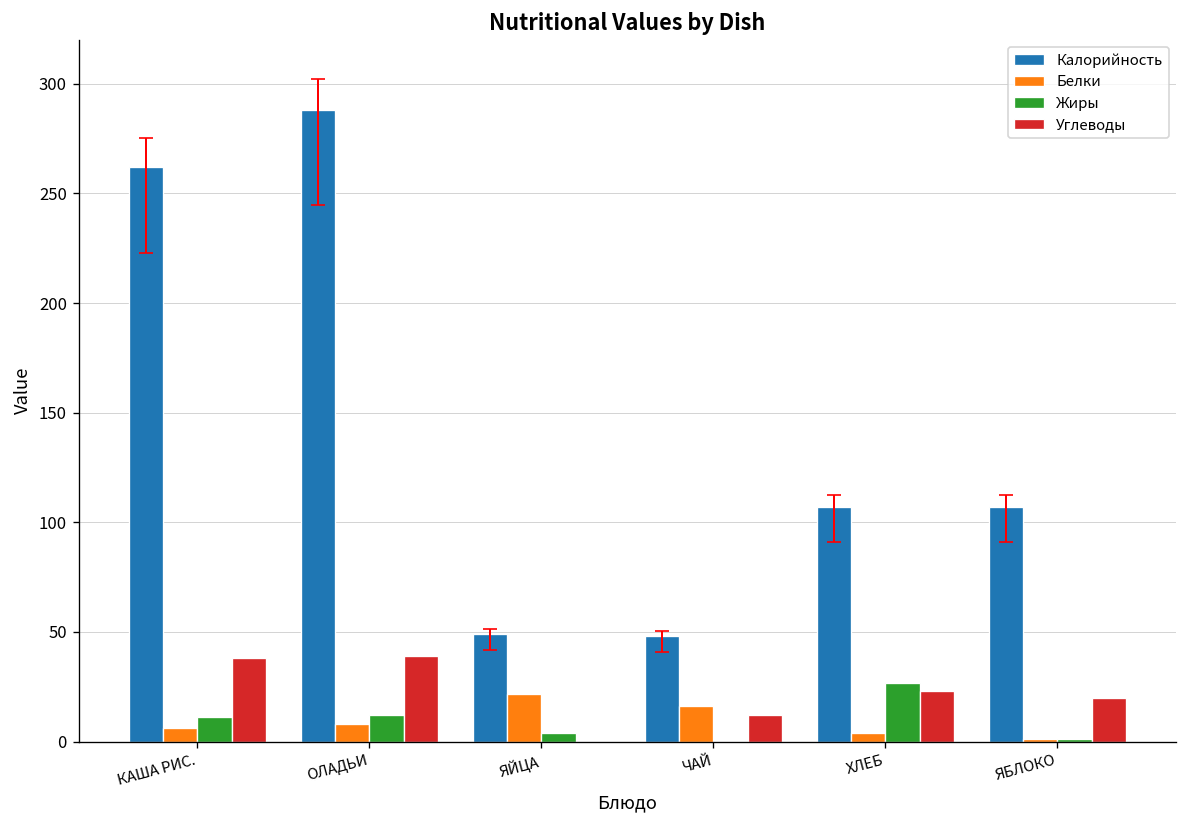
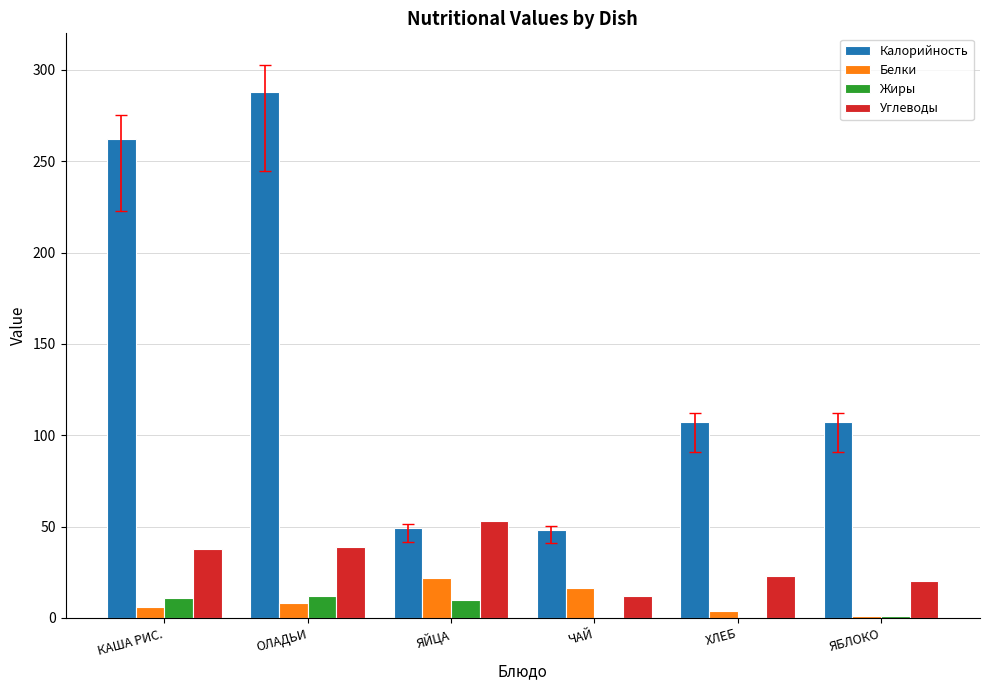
  {
    "Калорийность": {
      "КАША РИС.": 262,
      "ОЛАДЬИ": 288,
      "ЯЙЦА": 49,
      "ЧАЙ": 48,
      "ХЛЕБ": 107,
      "ЯБЛОКО": 107
    },
    "Белки": {
      "КАША РИС.": 6,
      "ОЛАДЬИ": 8,
      "ЯЙЦА": 22,
      "ЧАЙ": 16,
      "ХЛЕБ": 4
    },
    "Жиры": {
      "КАША РИС.": 11,
      "ОЛАДЬИ": 12,
-     "ЯЙЦА": 4,
+     "ЯЙЦА": 10,
      "ЧАЙ": 0,
-     "ХЛЕБ": 27
+     "ХЛЕБ": 0
    },
    "Углеводы": {
      "КАША РИС.": 38,
      "ОЛАДЬИ": 39,
-     "ЯЙЦА": 0,
+     "ЯЙЦА": 53,
      "ЧАЙ": 12,
      "ХЛЕБ": 23,
      "ЯБЛОКО": 20
    }
  }
